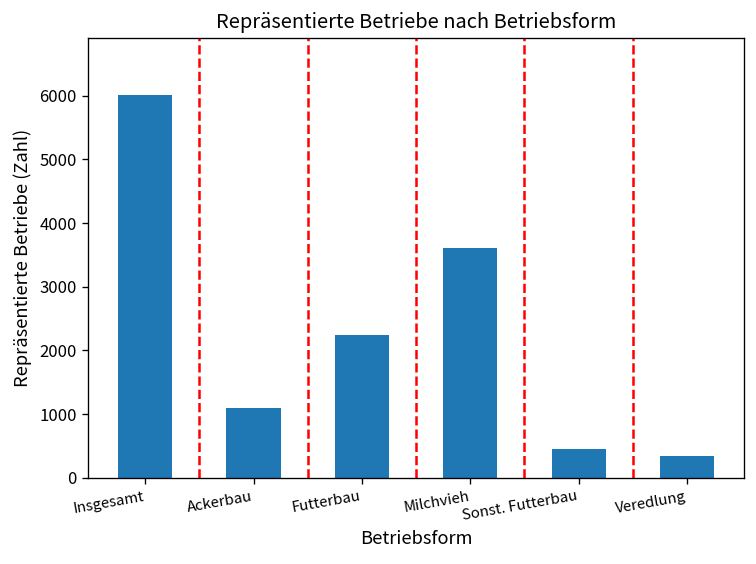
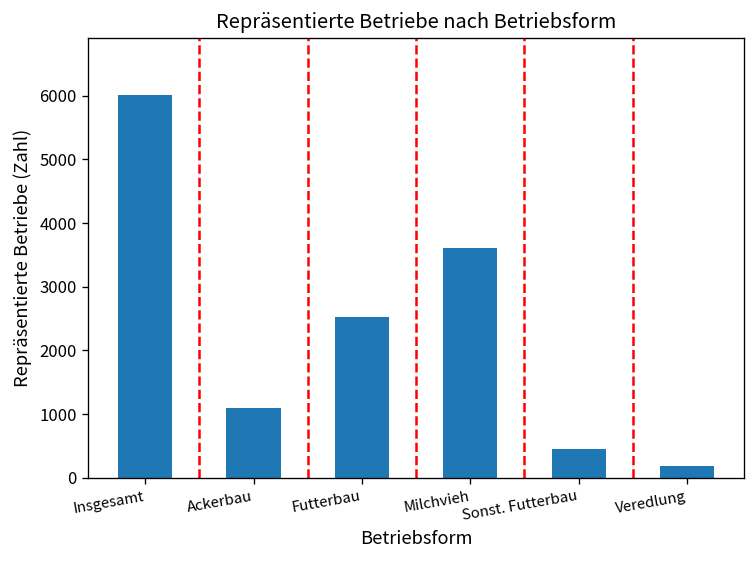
  {
    "Insgesamt": 6000,
    "Ackerbau": 1100,
-   "Futterbau": 2200,
+   "Futterbau": 2500,
    "Milchvieh": 3600,
    "Sonst. Futterbau": 500,
-   "Veredlung": 300
+   "Veredlung": 200
  }
